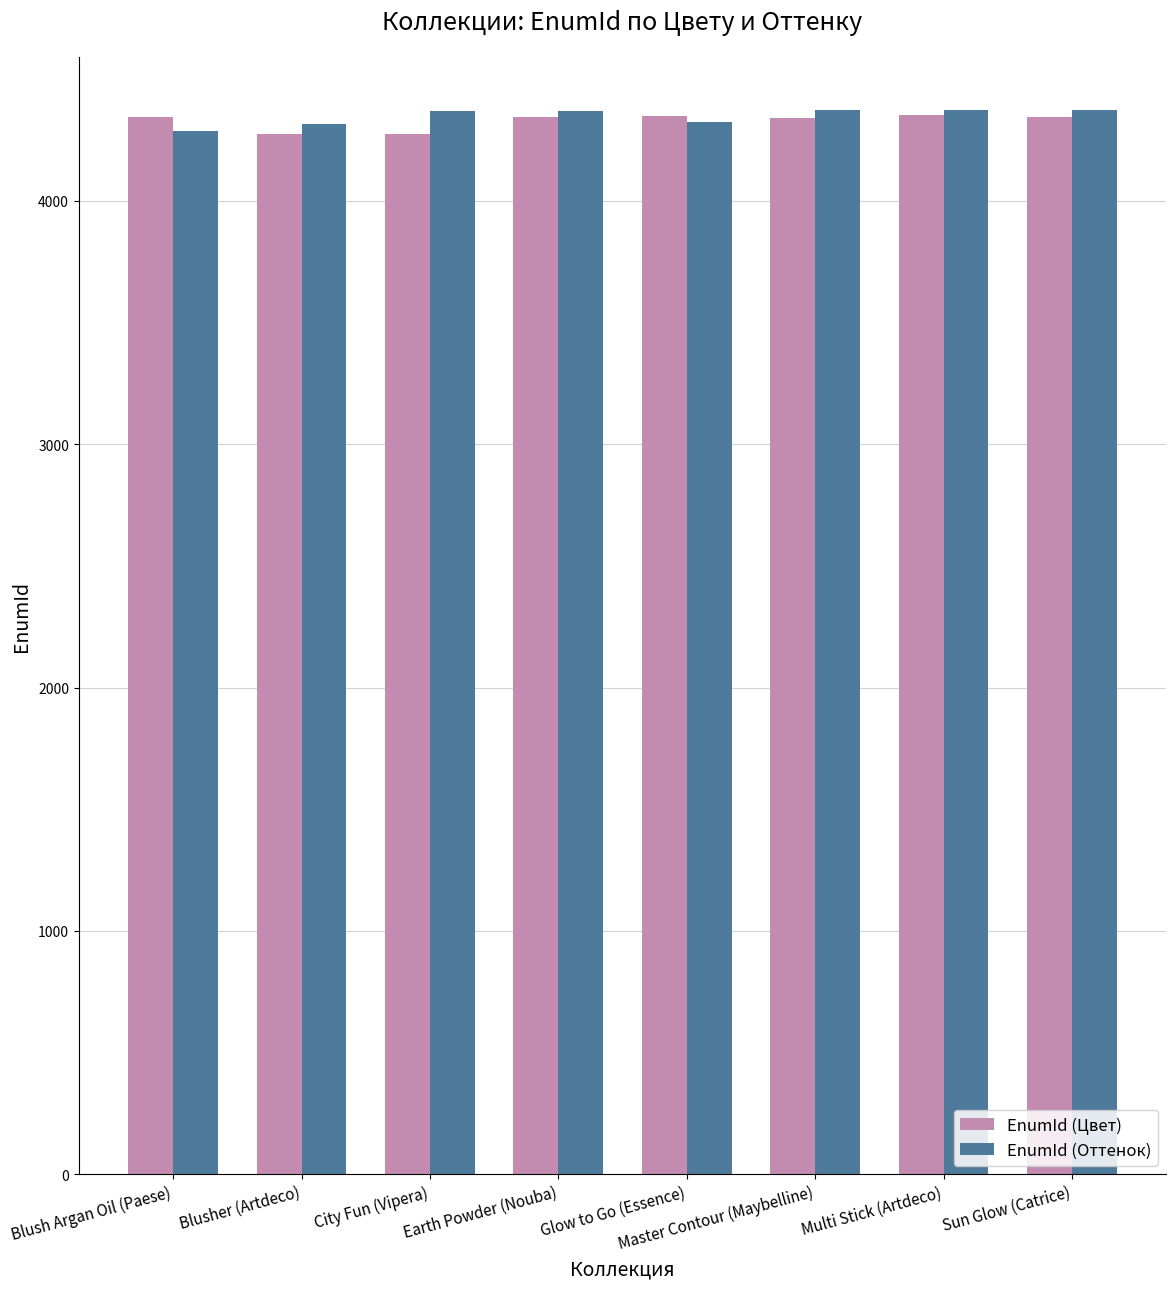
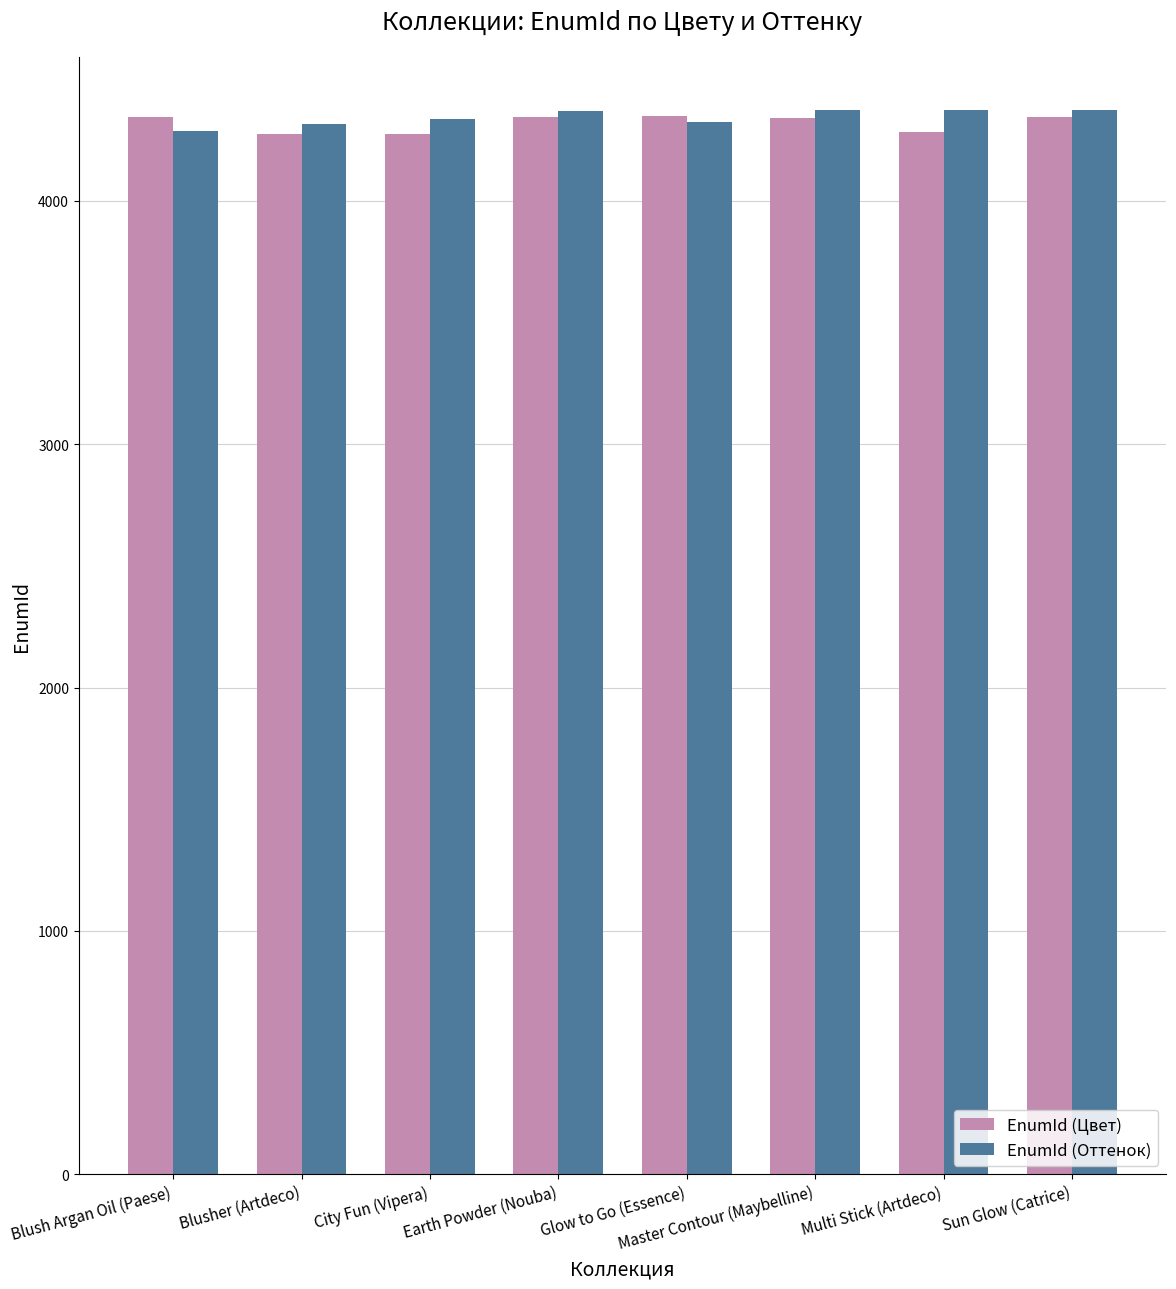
  {
    "EnumId (Цвет)": {
      "Blush Argan Oil (Paese)": 4340,
      "Blusher (Artdeco)": 4280,
      "City Fun (Vipera)": 4280,
      "Earth Powder (Nouba)": 4350,
      "Glow to Go (Essence)": 4350,
      "Master Contour (Maybelline)": 4340,
-     "Multi Stick (Artdeco)": 4350,
+     "Multi Stick (Artdeco)": 4280,
      "Sun Glow (Catrice)": 4350
    },
    "EnumId (Оттенок)": {
      "Blush Argan Oil (Paese)": 4290,
      "Blusher (Artdeco)": 4320,
-     "City Fun (Vipera)": 4370,
+     "City Fun (Vipera)": 4340,
      "Earth Powder (Nouba)": 4370,
      "Glow to Go (Essence)": 4320,
      "Master Contour (Maybelline)": 4370,
      "Multi Stick (Artdeco)": 4370,
      "Sun Glow (Catrice)": 4370
    }
  }
